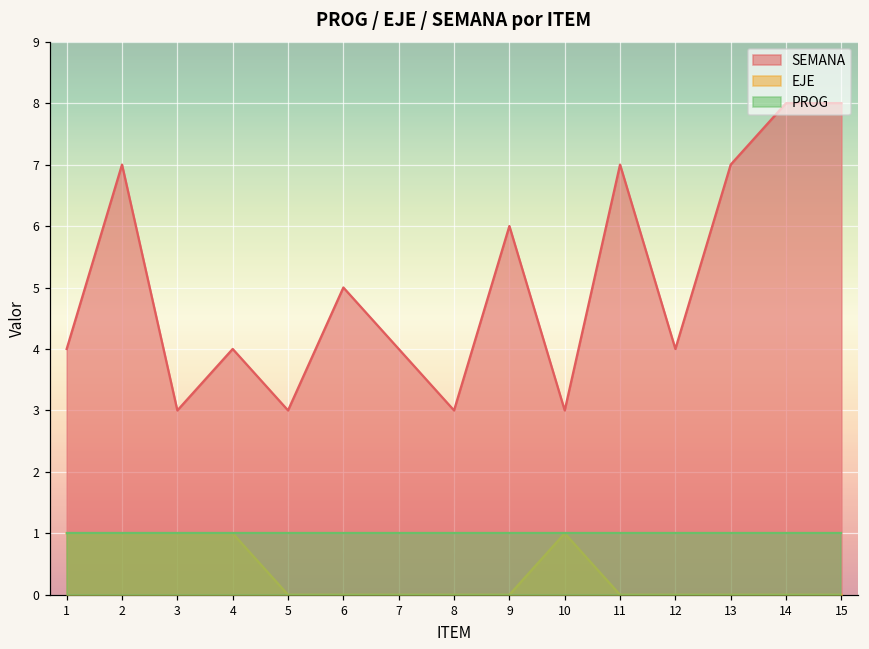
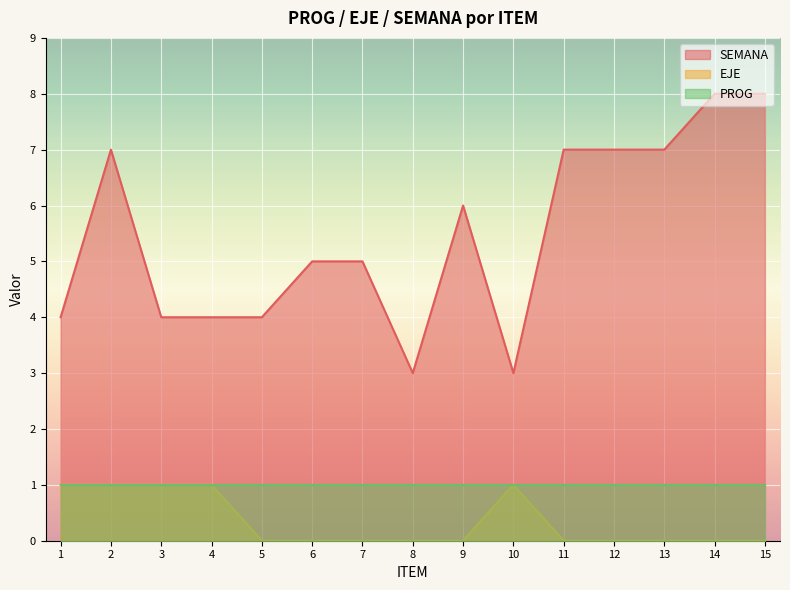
  {
    "SEMANA": {
      "1": 4,
      "2": 7,
-     "3": 3,
+     "3": 4,
      "4": 4,
-     "5": 3,
+     "5": 4,
      "6": 5,
-     "7": 4,
+     "7": 5,
      "8": 3,
      "9": 6,
      "10": 3,
      "11": 7,
-     "12": 4,
+     "12": 7,
      "13": 7
    },
    "EJE": {
      "5": 0,
      "6": 0,
      "7": 0,
      "8": 0,
      "9": 0,
      "11": 0,
      "12": 0,
      "13": 0,
      "14": 0,
      "15": 0
    },
    "PROG": {
      "5": 1,
      "6": 1,
      "7": 1,
      "8": 1,
      "9": 1,
      "11": 1,
      "12": 1,
      "13": 1,
      "14": 1,
      "15": 1
    }
  }
